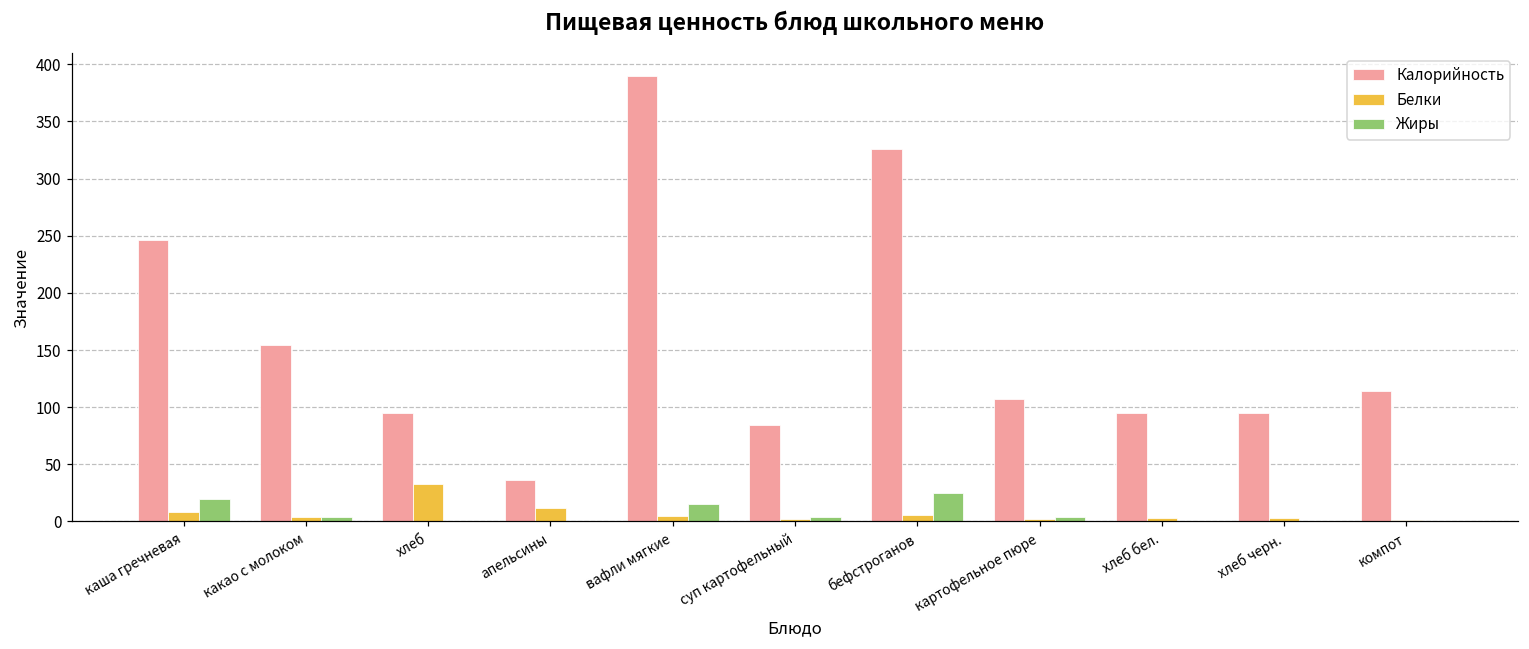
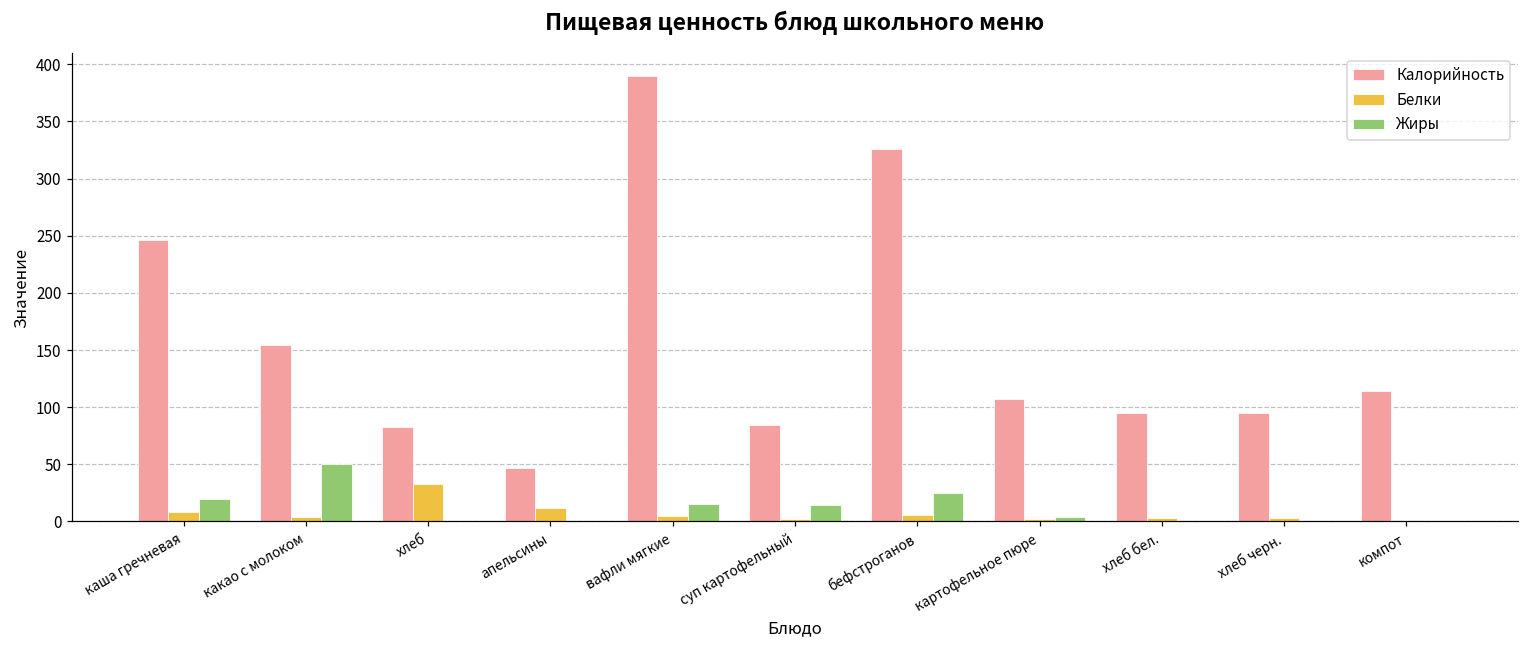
  {
    "Калорийность": {
      "каша гречневая": 246,
      "какао с молоком": 154,
-     "хлеб": 95,
-     "апельсины": 36,
+     "хлеб": 83,
+     "апельсины": 47,
      "вафли мягкие": 390,
      "суп картофельный": 84,
      "бефстроганов": 326,
      "картофельное пюре": 107,
      "хлеб бел.": 95,
      "хлеб черн.": 95,
      "компот": 114
    },
    "Белки": {
      "каша гречневая": 8,
      "какао с молоком": 4,
      "хлеб": 33,
      "апельсины": 12,
      "вафли мягкие": 5,
      "бефстроганов": 6,
      "хлеб бел.": 3,
      "хлеб черн.": 3
    },
    "Жиры": {
      "каша гречневая": 20,
-     "какао с молоком": 4,
+     "какао с молоком": 50,
      "хлеб": 0,
      "апельсины": 0,
      "вафли мягкие": 15,
-     "суп картофельный": 4,
+     "суп картофельный": 14,
      "бефстроганов": 25,
      "картофельное пюре": 4,
      "хлеб бел.": 0,
      "хлеб черн.": 0,
      "компот": 0
    }
  }
